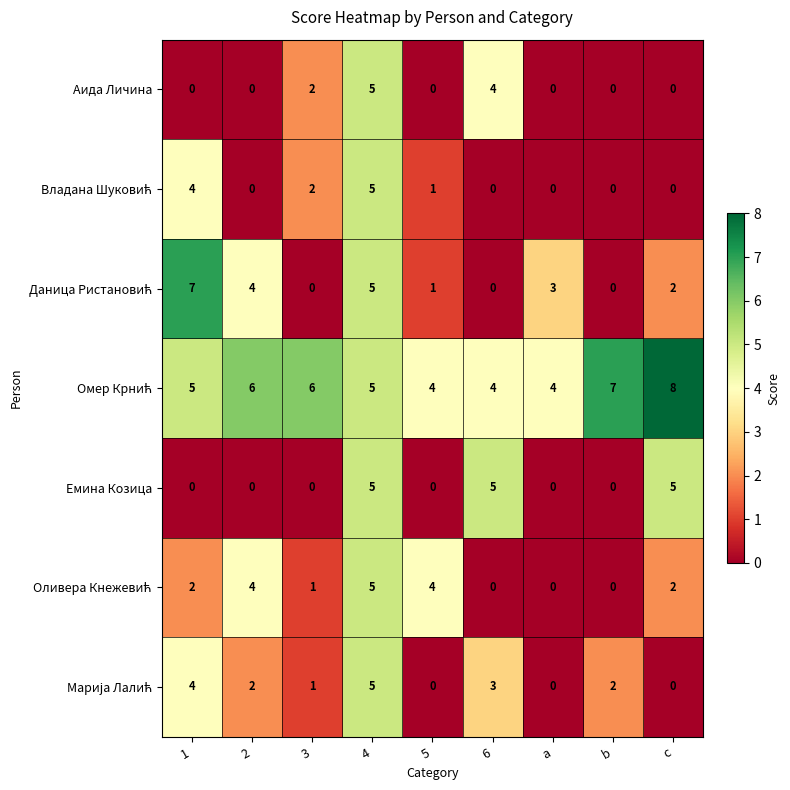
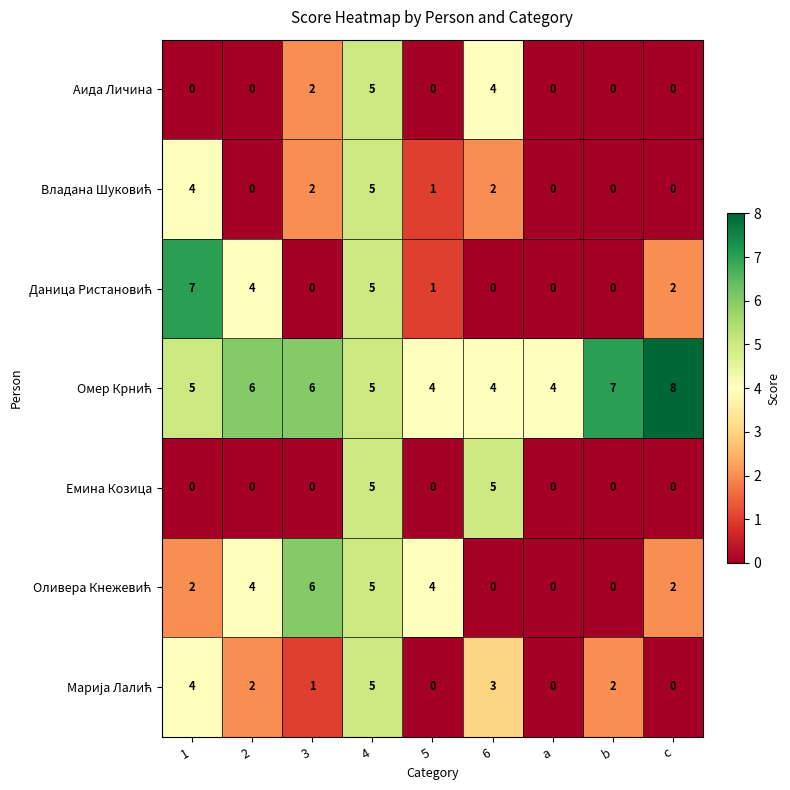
  {
    "Аида Личина": {
      "1": 0,
      "2": 0,
      "3": 2,
      "4": 5,
      "5": 0,
      "6": 4,
      "a": 0,
      "b": 0,
      "c": 0
    },
    "Владана Шуковић": {
      "1": 4,
      "2": 0,
      "3": 2,
      "4": 5,
      "5": 1,
-     "6": 0,
+     "6": 2,
      "a": 0,
      "b": 0,
      "c": 0
    },
    "Даница Ристановић": {
      "1": 7,
      "2": 4,
      "3": 0,
      "4": 5,
      "5": 1,
      "6": 0,
-     "a": 3,
+     "a": 0,
      "b": 0,
      "c": 2
    },
    "Омер Крнић": {
      "1": 5,
      "2": 6,
      "3": 6,
      "4": 5,
      "5": 4,
      "6": 4,
      "a": 4,
      "b": 7,
      "c": 8
    },
    "Емина Козица": {
      "1": 0,
      "2": 0,
      "3": 0,
      "4": 5,
      "5": 0,
      "6": 5,
      "a": 0,
      "b": 0,
-     "c": 5
+     "c": 0
    },
    "Оливера Кнежевић": {
      "1": 2,
      "2": 4,
-     "3": 1,
+     "3": 6,
      "4": 5,
      "5": 4,
      "6": 0,
      "a": 0,
      "b": 0,
      "c": 2
    },
    "Марија Лалић": {
      "1": 4,
      "2": 2,
      "3": 1,
      "4": 5,
      "5": 0,
      "6": 3,
      "a": 0,
      "b": 2,
      "c": 0
    }
  }
